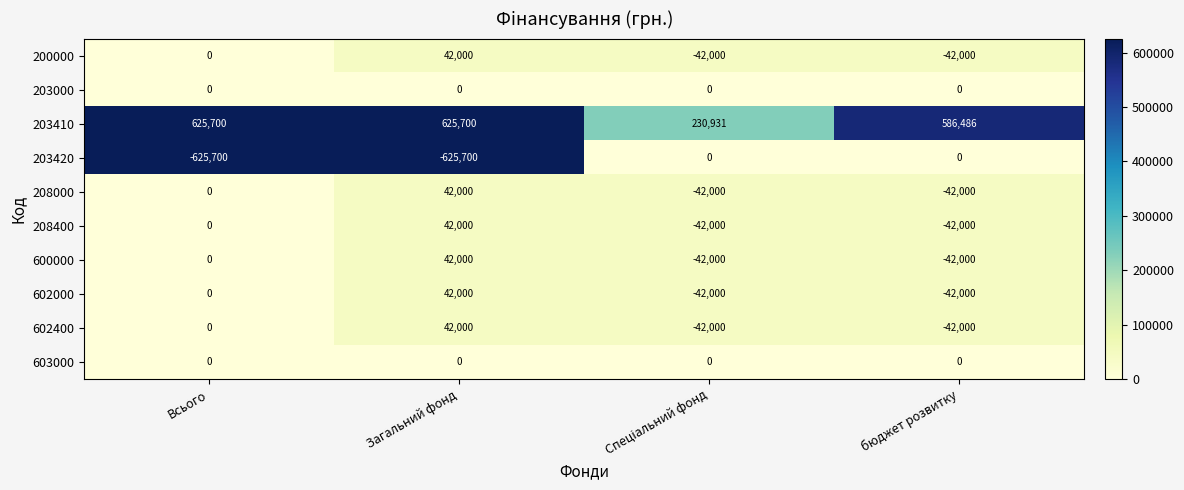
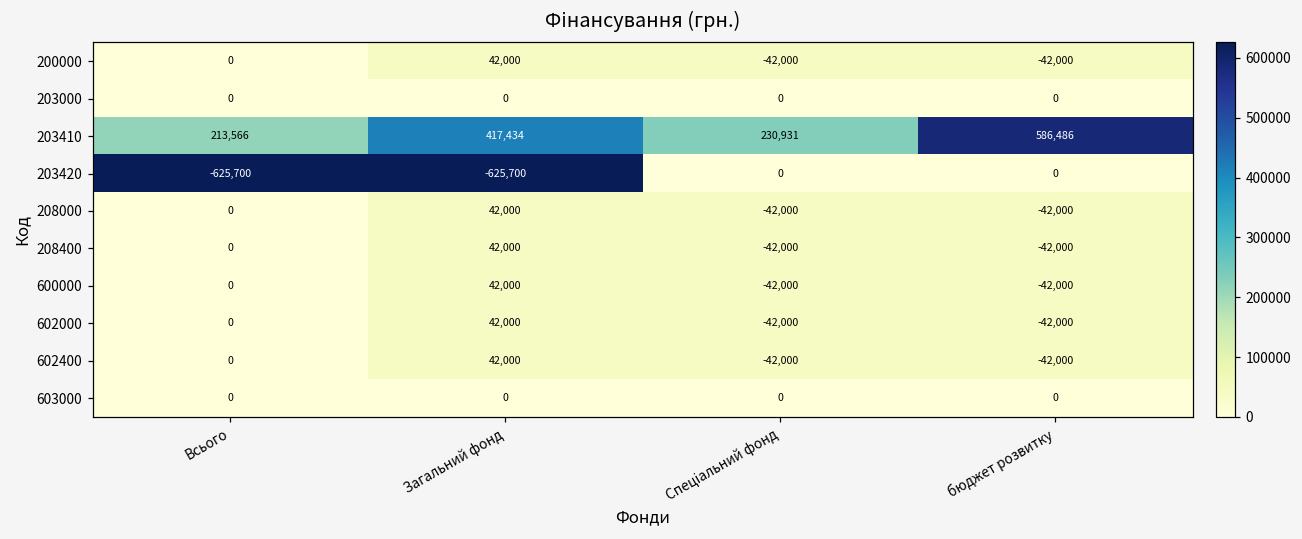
  {
    "200000": {
      "Всього": "0",
      "Загальний фонд": "42,000",
      "Спеціальний фонд": "-42,000",
      "бюджет розвитку": "-42,000"
    },
    "203000": {
      "Всього": "0",
      "Загальний фонд": "0",
      "Спеціальний фонд": "0",
      "бюджет розвитку": "0"
    },
    "203410": {
-     "Всього": "625,700",
-     "Загальний фонд": "625,700",
+     "Всього": "213,566",
+     "Загальний фонд": "417,434",
      "Спеціальний фонд": "230,931",
      "бюджет розвитку": "586,486"
    },
    "203420": {
      "Всього": "-625,700",
      "Загальний фонд": "-625,700",
      "Спеціальний фонд": "0",
      "бюджет розвитку": "0"
    },
    "208000": {
      "Всього": "0",
      "Загальний фонд": "42,000",
      "Спеціальний фонд": "-42,000",
      "бюджет розвитку": "-42,000"
    },
    "208400": {
      "Всього": "0",
      "Загальний фонд": "42,000",
      "Спеціальний фонд": "-42,000",
      "бюджет розвитку": "-42,000"
    },
    "600000": {
      "Всього": "0",
      "Загальний фонд": "42,000",
      "Спеціальний фонд": "-42,000",
      "бюджет розвитку": "-42,000"
    },
    "602000": {
      "Всього": "0",
      "Загальний фонд": "42,000",
      "Спеціальний фонд": "-42,000",
      "бюджет розвитку": "-42,000"
    },
    "602400": {
      "Всього": "0",
      "Загальний фонд": "42,000",
      "Спеціальний фонд": "-42,000",
      "бюджет розвитку": "-42,000"
    },
    "603000": {
      "Всього": "0",
      "Загальний фонд": "0",
      "Спеціальний фонд": "0",
      "бюджет розвитку": "0"
    }
  }
